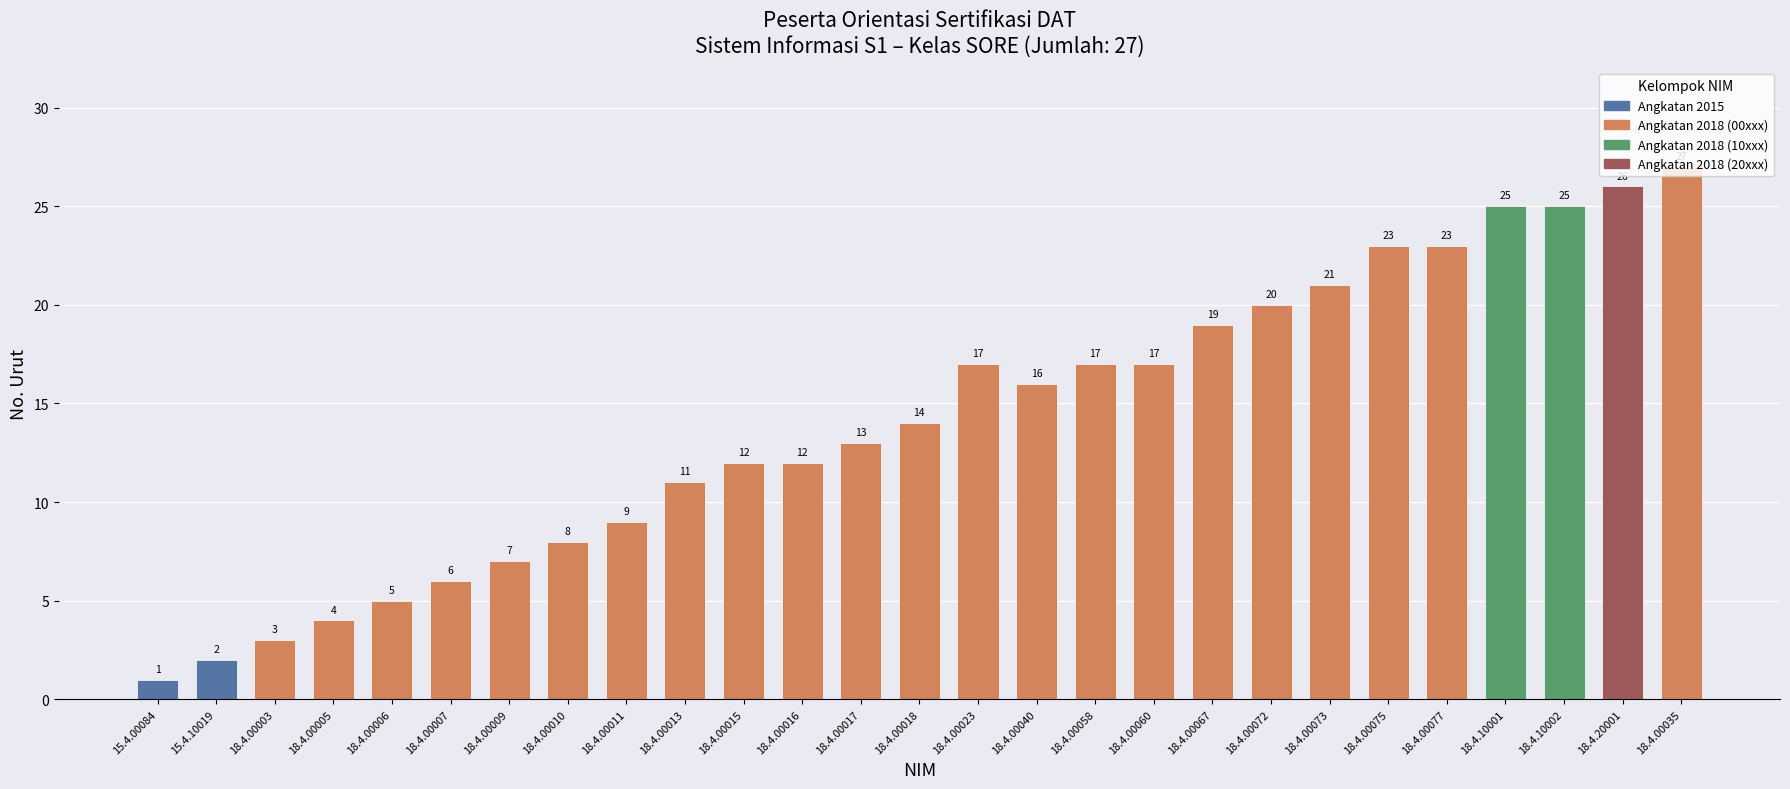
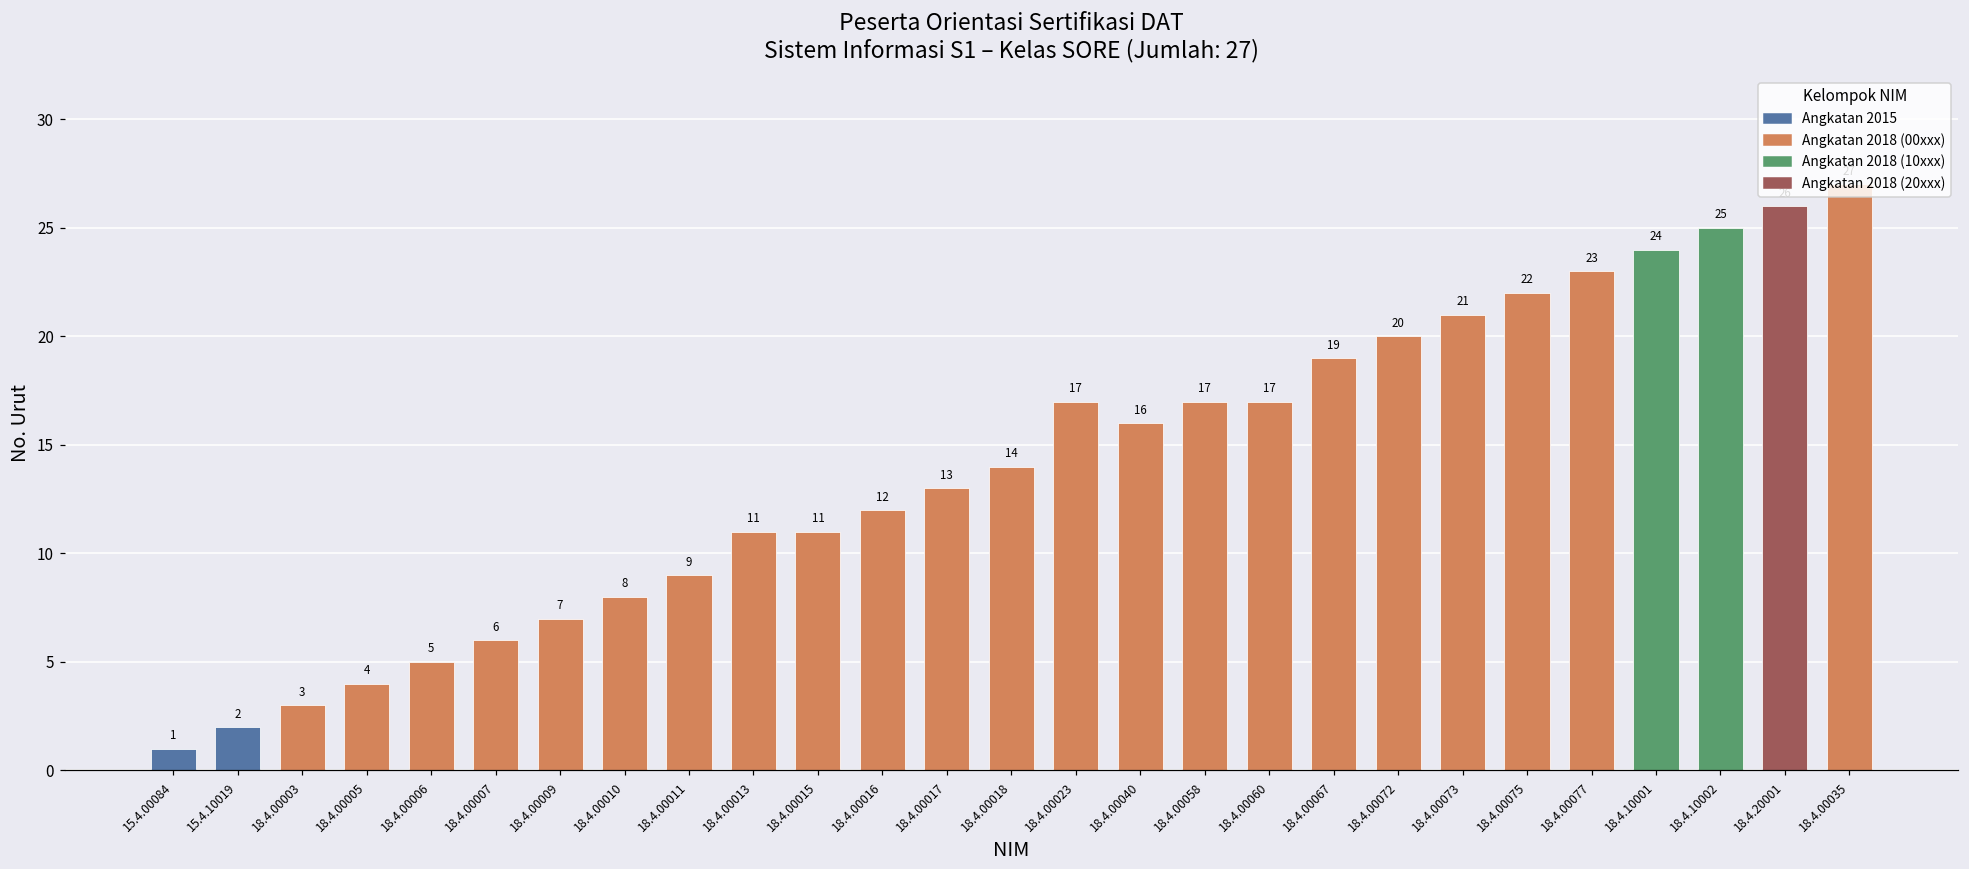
  {
    "15.4.00084": 1,
    "15.4.10019": 2,
    "18.4.00003": 3,
    "18.4.00005": 4,
    "18.4.00006": 5,
    "18.4.00007": 6,
    "18.4.00009": 7,
    "18.4.00010": 8,
    "18.4.00011": 9,
    "18.4.00013": 11,
-   "18.4.00015": 12,
+   "18.4.00015": 11,
    "18.4.00016": 12,
    "18.4.00017": 13,
    "18.4.00018": 14,
    "18.4.00023": 17,
    "18.4.00040": 16,
    "18.4.00058": 17,
    "18.4.00060": 17,
    "18.4.00067": 19,
    "18.4.00072": 20,
    "18.4.00073": 21,
-   "18.4.00075": 23,
+   "18.4.00075": 22,
    "18.4.00077": 23,
-   "18.4.10001": 25,
+   "18.4.10001": 24,
    "18.4.10002": 25
  }
